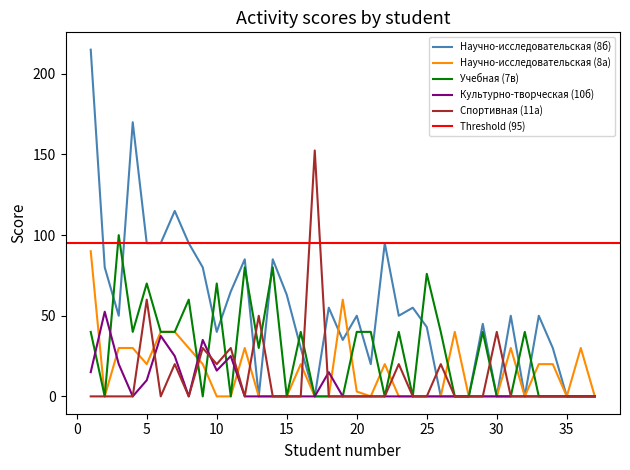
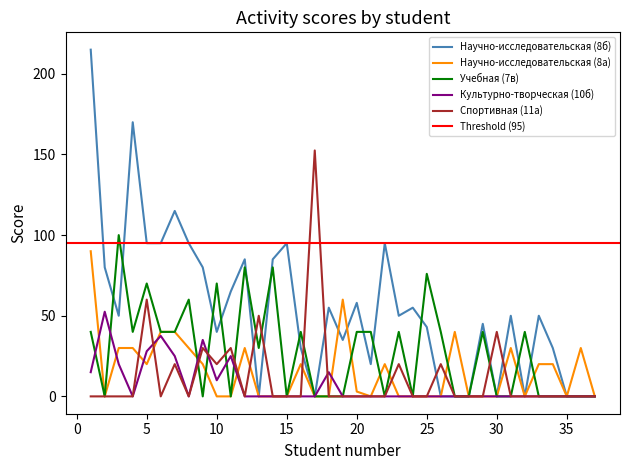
  {
    "Научно-исследовательская (8б)": {
      "5": 95,
      "10": 40,
-     "15": 63,
-     "20": 50,
+     "15": 95,
+     "20": 58,
      "25": 43
    },
    "Научно-исследовательская (8а)": {
      "5": 20,
      "10": 0,
      "20": 3
    },
    "Учебная (7в)": {
      "5": 70,
      "10": 70,
      "20": 40,
      "25": 76
    },
    "Культурно-творческая (10б)": {
-     "5": 10,
-     "10": 16
+     "5": 28,
+     "10": 10
    },
    "Спортивная (11а)": {
      "5": 60,
      "10": 20,
      "30": 40
    }
  }
